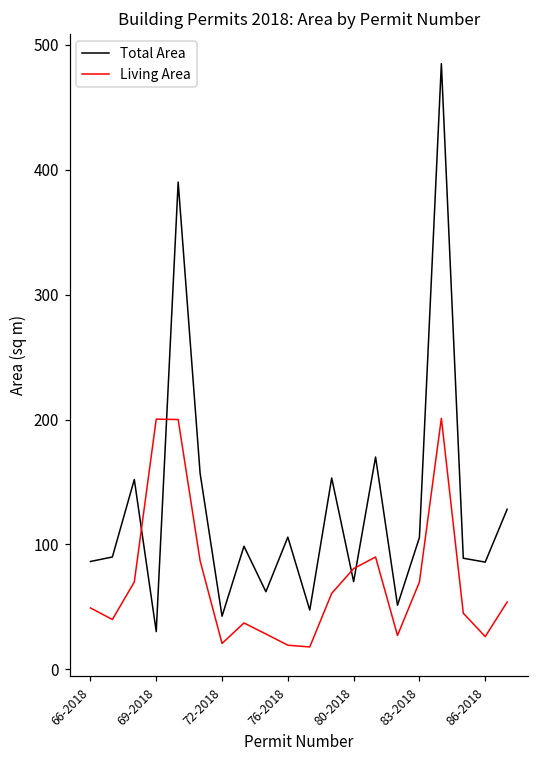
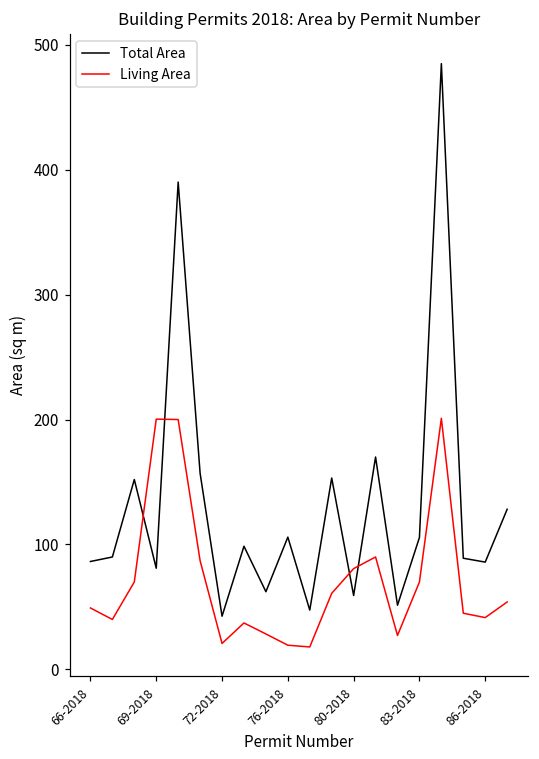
  {
    "Total Area": {
      "66-2018": 86,
-     "69-2018": 30,
+     "69-2018": 81,
      "72-2018": 43,
      "76-2018": 106,
-     "80-2018": 70,
+     "80-2018": 59,
      "83-2018": 106,
      "86-2018": 86
    },
    "Living Area": {
      "66-2018": 49,
      "69-2018": 200,
      "72-2018": 21,
      "76-2018": 19,
      "80-2018": 81,
      "83-2018": 70,
-     "86-2018": 26
+     "86-2018": 42
    }
  }
